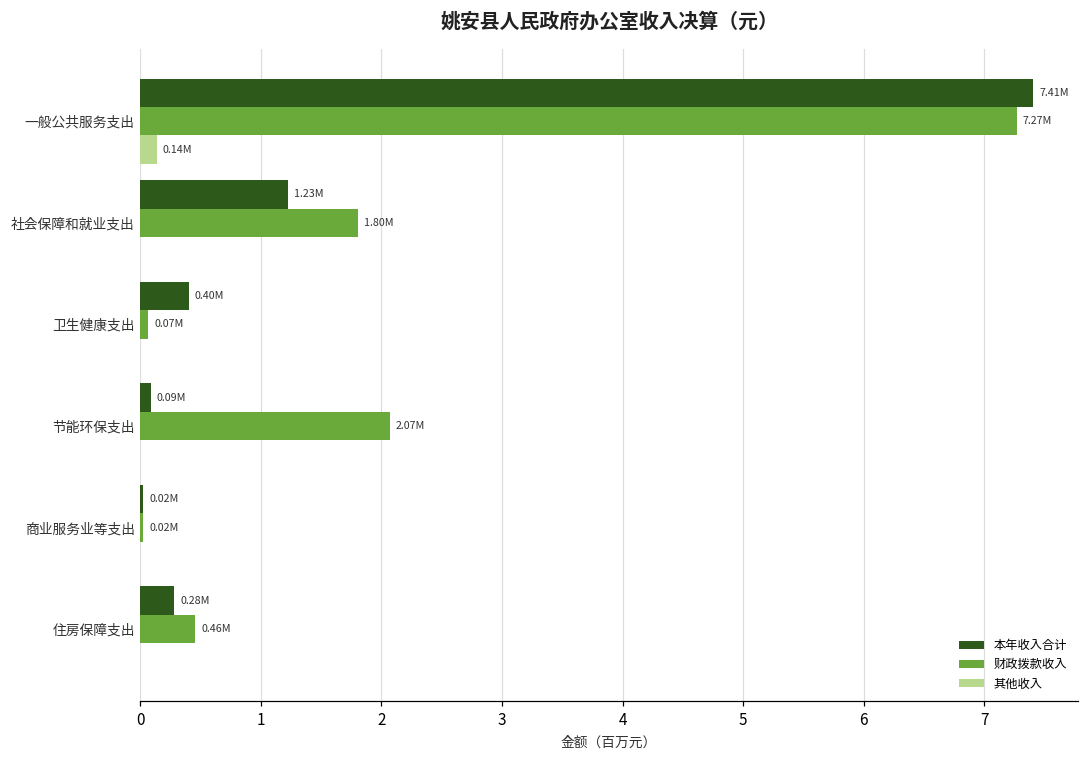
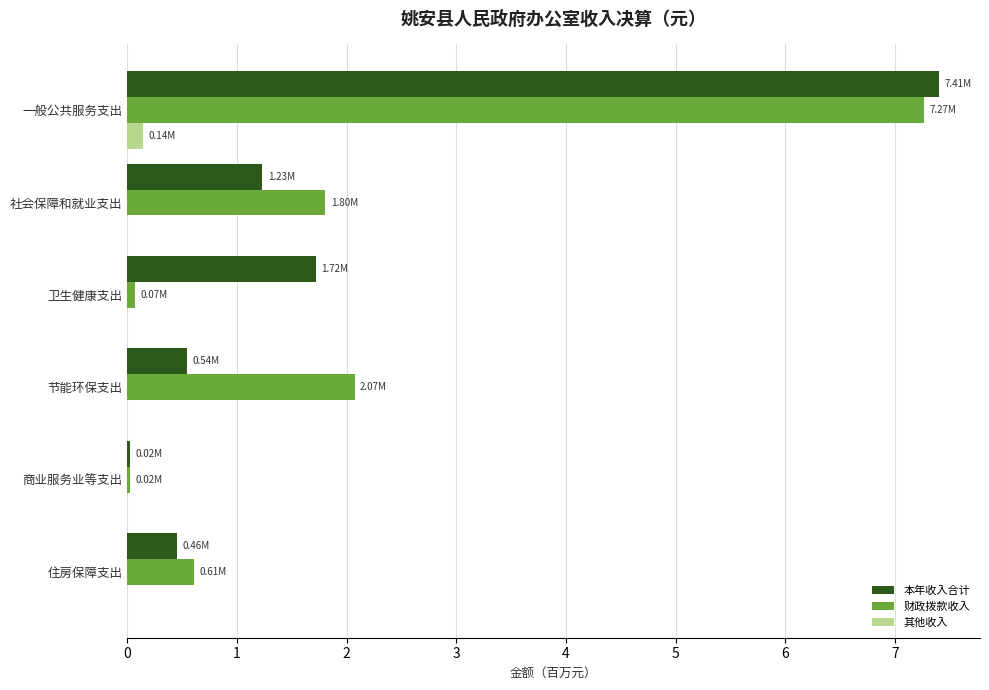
  {
    "本年收入合计": {
      "一般公共服务支出": "7.41M",
      "社会保障和就业支出": "1.23M",
-     "卫生健康支出": "0.40M",
-     "节能环保支出": "0.09M",
+     "卫生健康支出": "1.72M",
+     "节能环保支出": "0.54M",
      "商业服务业等支出": "0.02M",
-     "住房保障支出": "0.28M"
+     "住房保障支出": "0.46M"
    },
    "财政拨款收入": {
      "一般公共服务支出": "7.27M",
      "社会保障和就业支出": "1.80M",
      "卫生健康支出": "0.07M",
      "节能环保支出": "2.07M",
      "商业服务业等支出": "0.02M",
-     "住房保障支出": "0.46M"
+     "住房保障支出": "0.61M"
    },
    "其他收入": {
      "一般公共服务支出": "0.14M"
    }
  }
